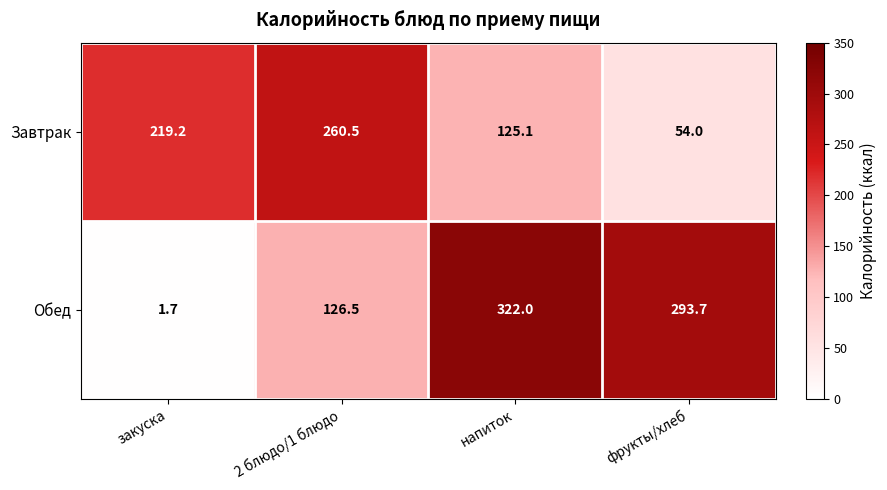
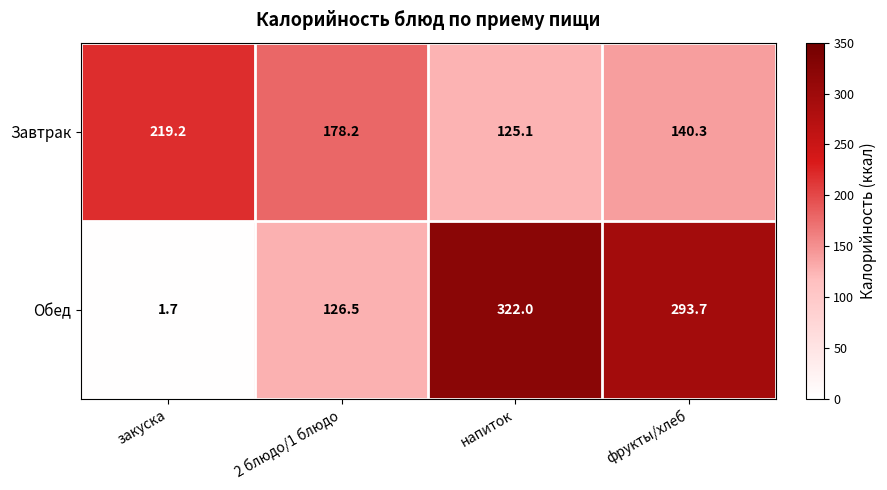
  {
    "Завтрак": {
      "закуска": 219.2,
-     "2 блюдо/1 блюдо": 260.5,
+     "2 блюдо/1 блюдо": 178.2,
      "напиток": 125.1,
-     "фрукты/хлеб": 54.0
+     "фрукты/хлеб": 140.3
    },
    "Обед": {
      "закуска": 1.7,
      "2 блюдо/1 блюдо": 126.5,
      "напиток": 322.0,
      "фрукты/хлеб": 293.7
    }
  }
